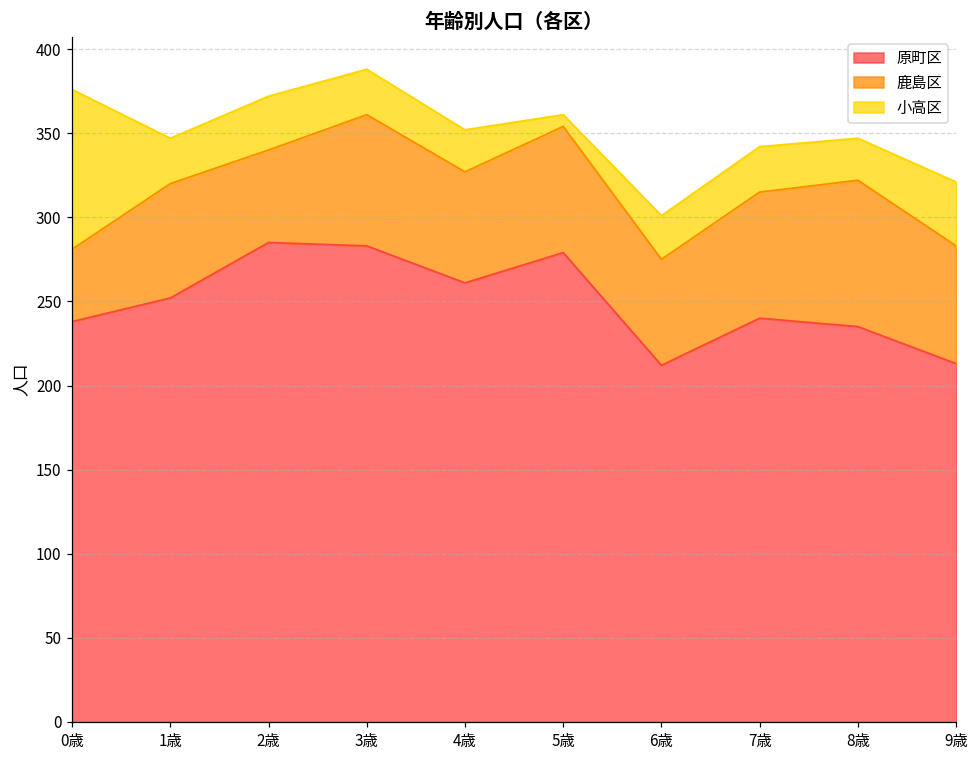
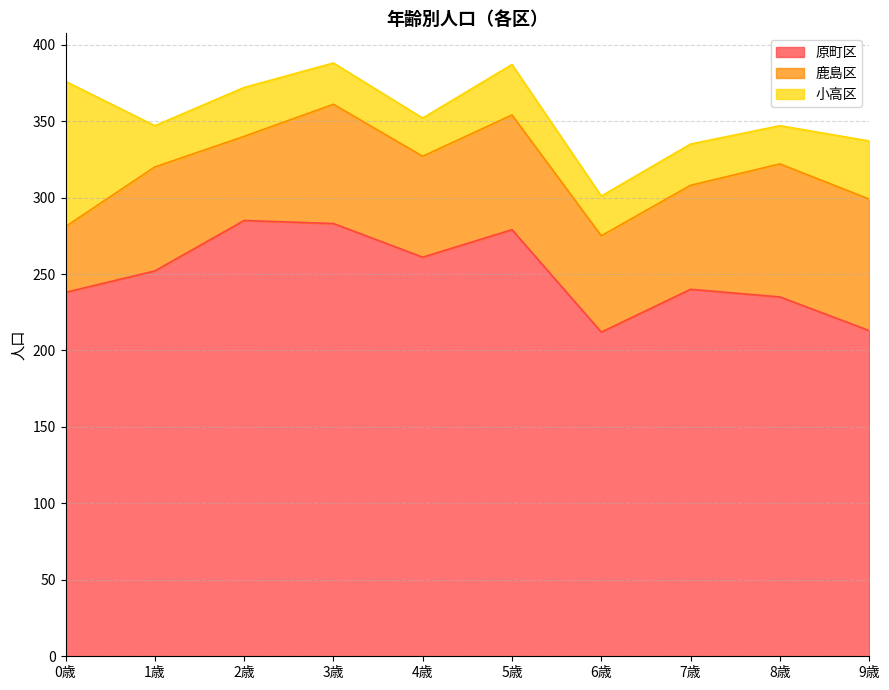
  {
    "原町区": {
      "0歳": 238,
      "1歳": 252,
      "2歳": 285,
      "3歳": 283,
      "4歳": 261,
      "5歳": 279,
      "6歳": 212,
      "7歳": 240,
      "8歳": 235,
      "9歳": 213
    },
    "鹿島区": {
      "0歳": 43,
      "1歳": 68,
      "2歳": 55,
      "3歳": 78,
      "4歳": 66,
      "5歳": 75,
      "6歳": 63,
-     "7歳": 75,
+     "7歳": 68,
      "8歳": 87,
-     "9歳": 70
+     "9歳": 86
    },
    "小高区": {
      "0歳": 95,
      "1歳": 27,
      "2歳": 32,
      "3歳": 27,
      "4歳": 25,
-     "5歳": 7,
+     "5歳": 33,
      "6歳": 26,
      "7歳": 27,
      "8歳": 25,
      "9歳": 38
    }
  }
